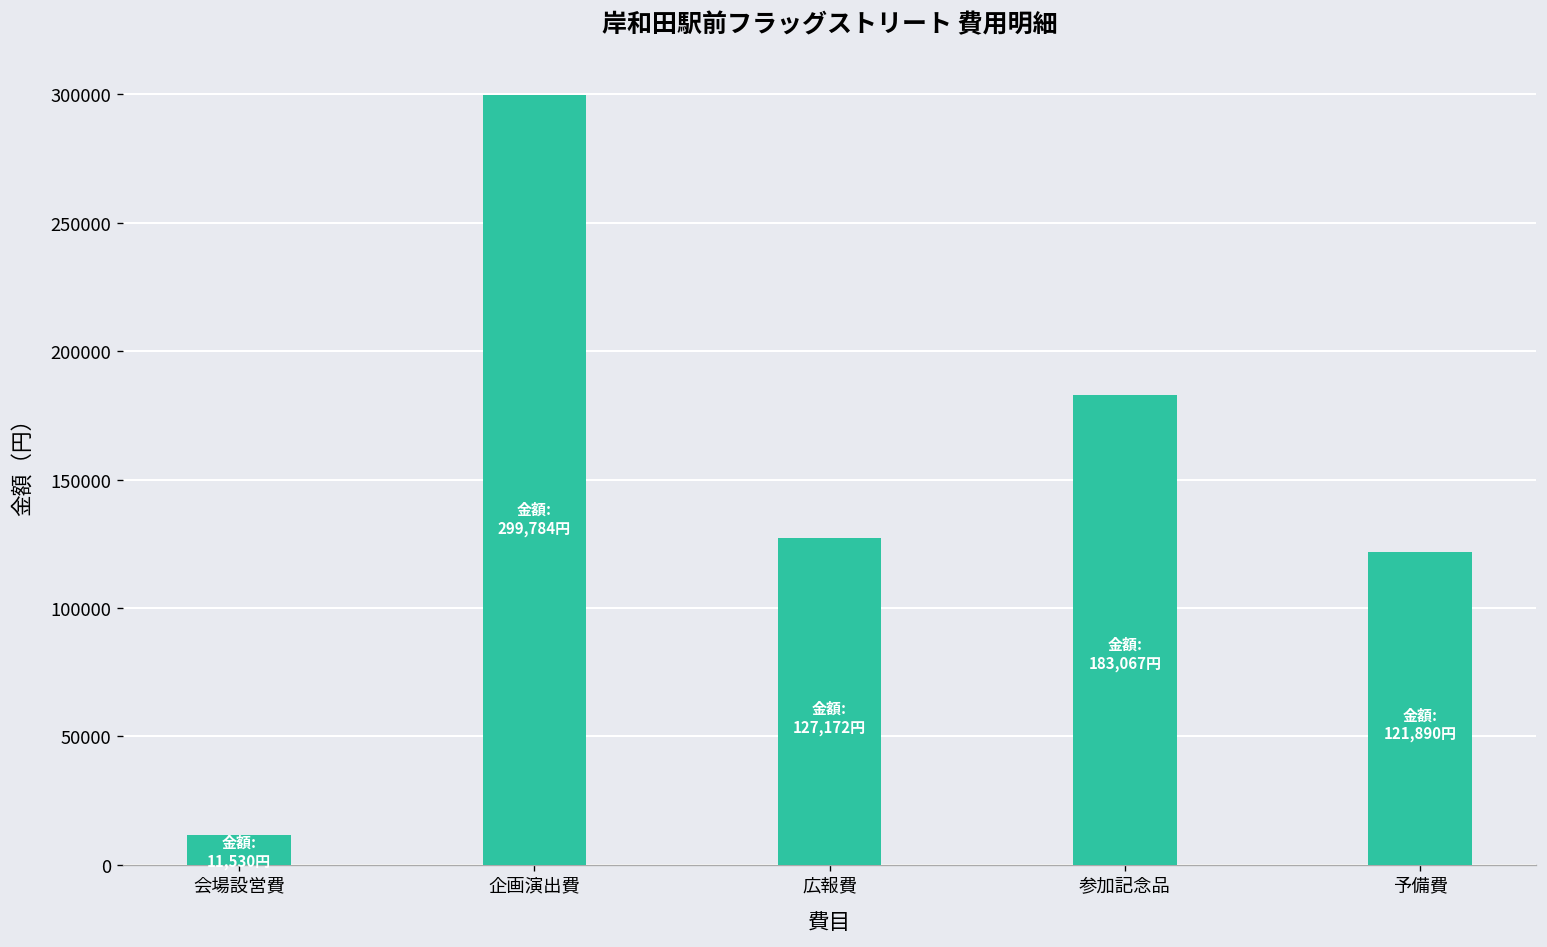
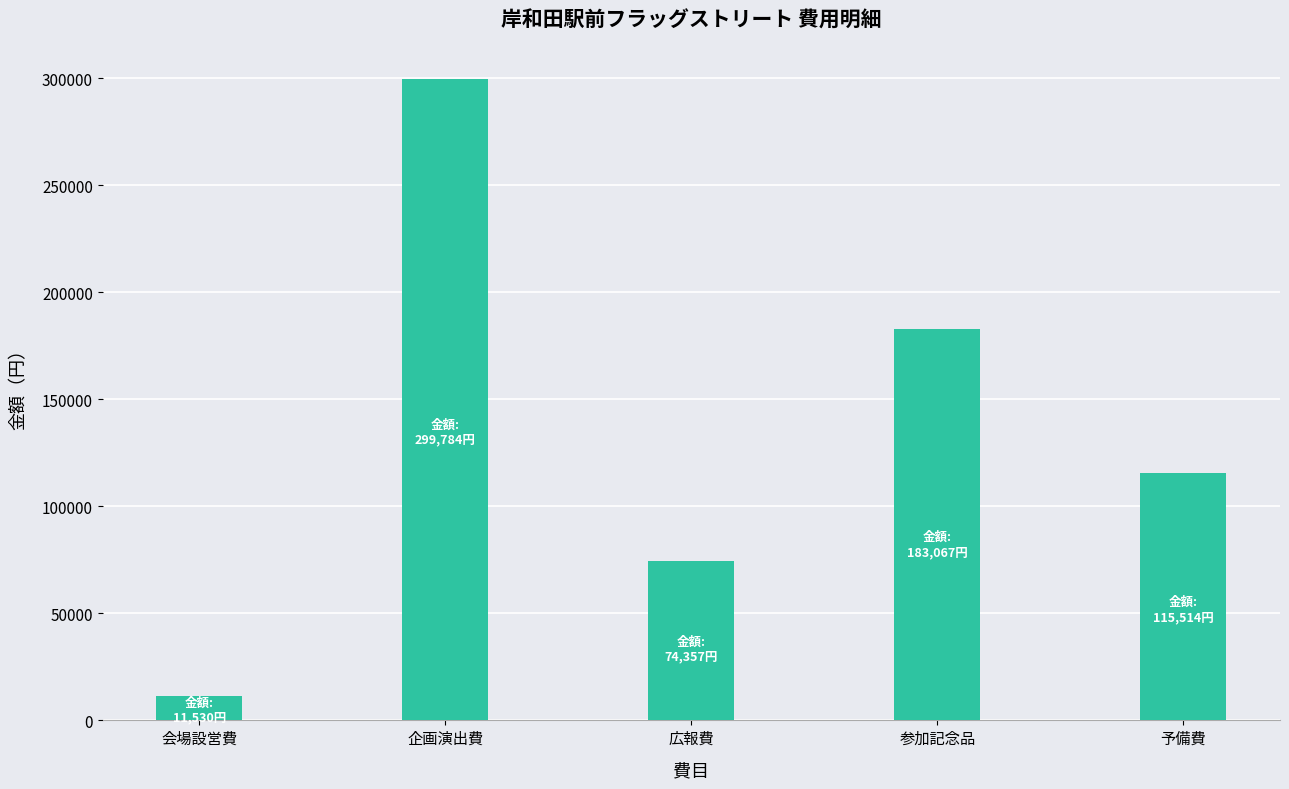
  {
    "会場設営費": "11,530円",
    "企画演出費": "299,784円",
-   "広報費": "127,172円",
+   "広報費": "74,357円",
    "参加記念品": "183,067円",
-   "予備費": "121,890円"
+   "予備費": "115,514円"
  }
